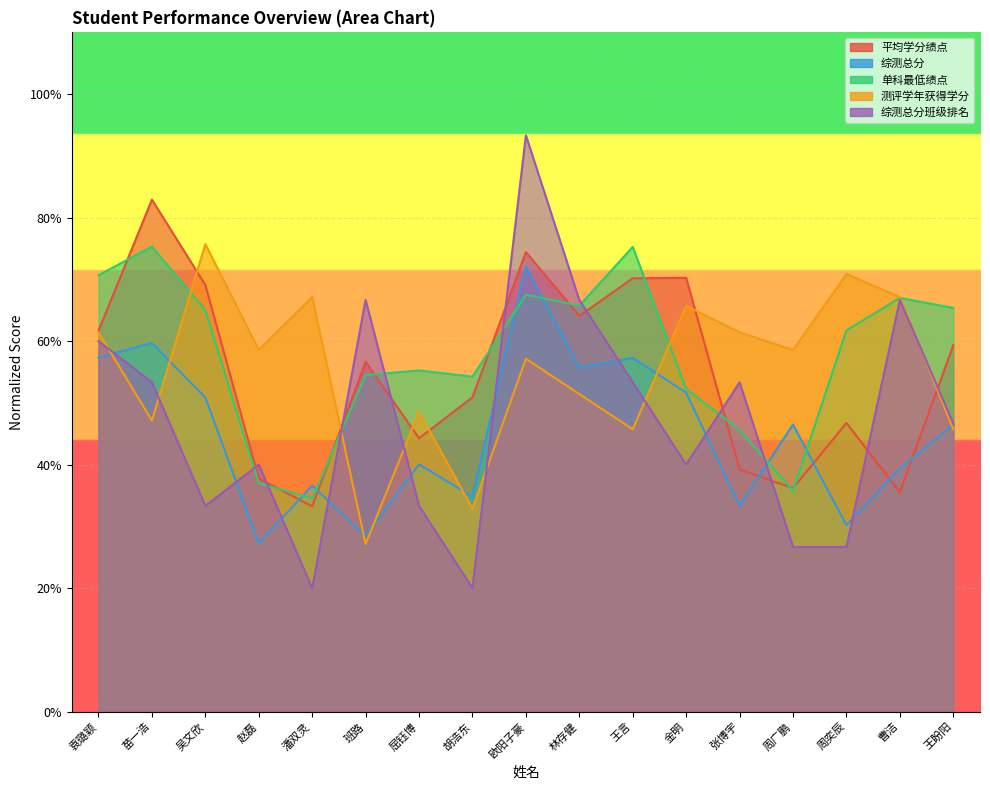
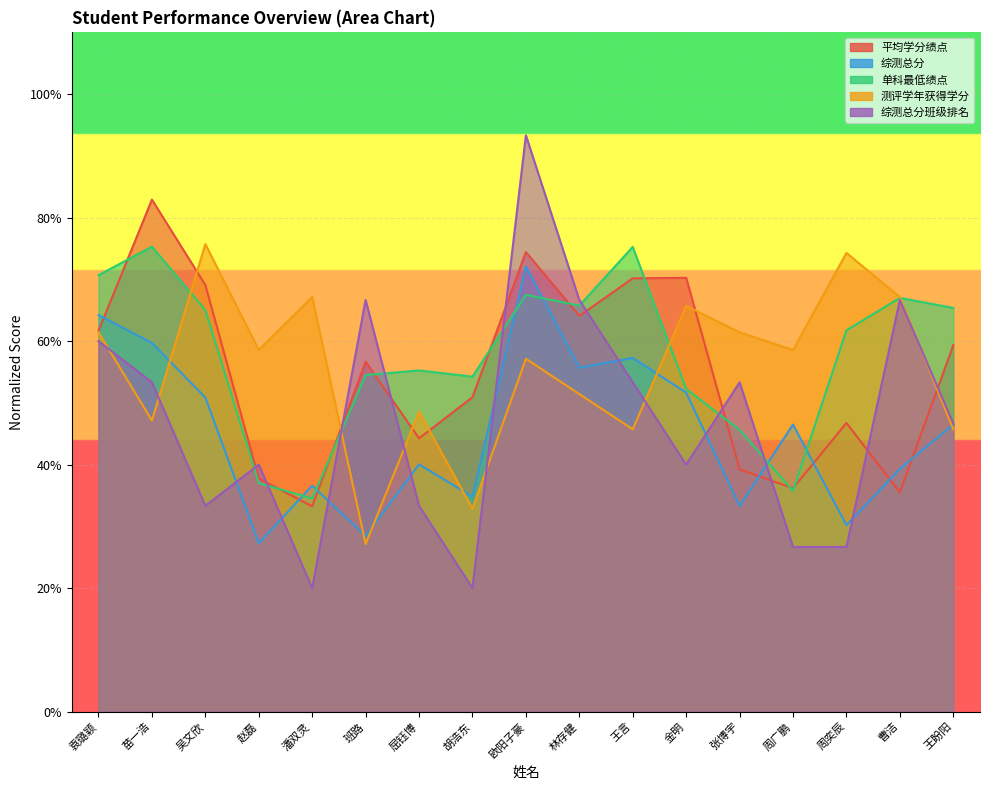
  {
    "平均学分绩点": {
      "苗一浩": "83%",
      "吴文欣": "69%",
      "赵磊": "38%",
      "潘双灵": "33%",
      "班路": "57%",
      "屈钰博": "44%",
      "胡浩东": "51%",
      "欧阳子豪": "74%",
      "林存健": "64%",
      "王言": "70%",
      "金明": "70%",
      "张博宇": "39%",
      "周广鹏": "36%",
      "周奕辰": "47%",
      "曹洁": "36%",
      "王盼阳": "59%"
    },
    "综测总分": {
-     "袁璐颖": "57%",
+     "袁璐颖": "64%",
      "苗一浩": "60%",
      "吴文欣": "51%",
      "赵磊": "27%",
      "潘双灵": "37%",
      "班路": "28%",
      "屈钰博": "40%",
      "胡浩东": "35%",
      "欧阳子豪": "72%",
      "林存健": "56%",
      "王言": "57%",
      "金明": "52%",
      "张博宇": "33%",
      "周广鹏": "46%",
      "周奕辰": "30%",
      "曹洁": "39%"
    },
    "测评学年获得学分": {
      "苗一浩": "47%",
      "吴文欣": "76%",
      "赵磊": "59%",
      "潘双灵": "67%",
      "班路": "27%",
      "屈钰博": "49%",
      "胡浩东": "33%",
      "欧阳子豪": "57%",
      "林存健": "51%",
      "王言": "46%",
      "金明": "66%",
      "张博宇": "61%",
      "周广鹏": "59%",
-     "周奕辰": "71%",
+     "周奕辰": "74%",
      "王盼阳": "46%"
    }
  }
